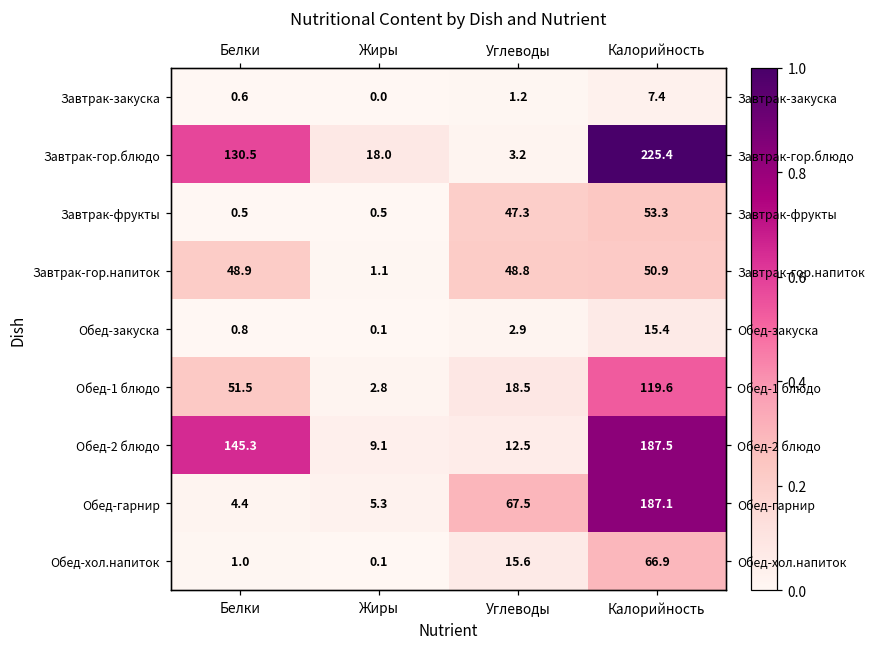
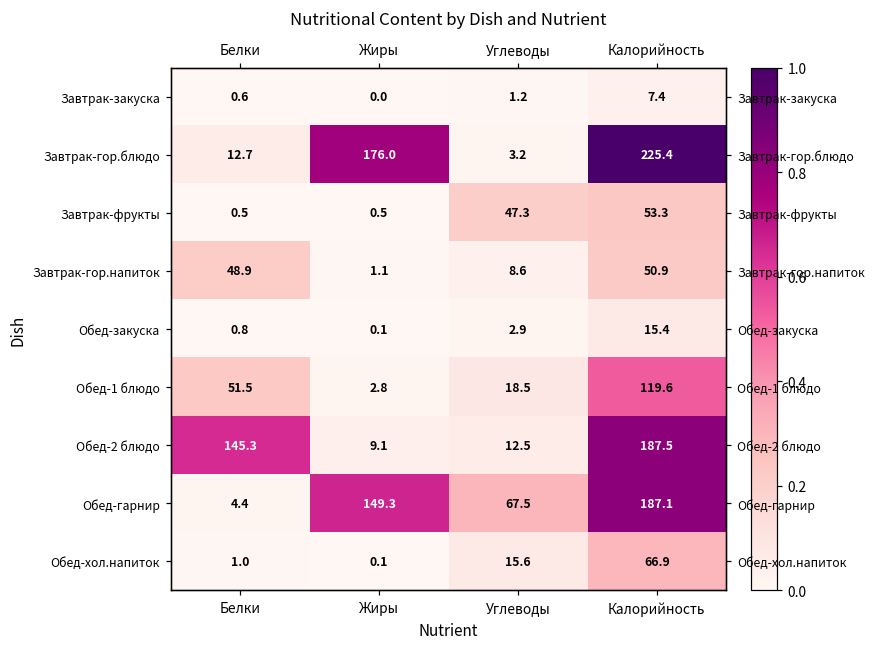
  {
    "Завтрак-закуска": {
      "Белки": 0.6,
      "Жиры": 0.0,
      "Углеводы": 1.2,
      "Калорийность": 7.4
    },
    "Завтрак-гор.блюдо": {
-     "Белки": 130.5,
-     "Жиры": 18.0,
+     "Белки": 12.7,
+     "Жиры": 176.0,
      "Углеводы": 3.2,
      "Калорийность": 225.4
    },
    "Завтрак-фрукты": {
      "Белки": 0.5,
      "Жиры": 0.5,
      "Углеводы": 47.3,
      "Калорийность": 53.3
    },
    "Завтрак-гор.напиток": {
      "Белки": 48.9,
      "Жиры": 1.1,
-     "Углеводы": 48.8,
+     "Углеводы": 8.6,
      "Калорийность": 50.9
    },
    "Обед-закуска": {
      "Белки": 0.8,
      "Жиры": 0.1,
      "Углеводы": 2.9,
      "Калорийность": 15.4
    },
    "Обед-1 блюдо": {
      "Белки": 51.5,
      "Жиры": 2.8,
      "Углеводы": 18.5,
      "Калорийность": 119.6
    },
    "Обед-2 блюдо": {
      "Белки": 145.3,
      "Жиры": 9.1,
      "Углеводы": 12.5,
      "Калорийность": 187.5
    },
    "Обед-гарнир": {
      "Белки": 4.4,
-     "Жиры": 5.3,
+     "Жиры": 149.3,
      "Углеводы": 67.5,
      "Калорийность": 187.1
    },
    "Обед-хол.напиток": {
      "Белки": 1.0,
      "Жиры": 0.1,
      "Углеводы": 15.6,
      "Калорийность": 66.9
    }
  }
